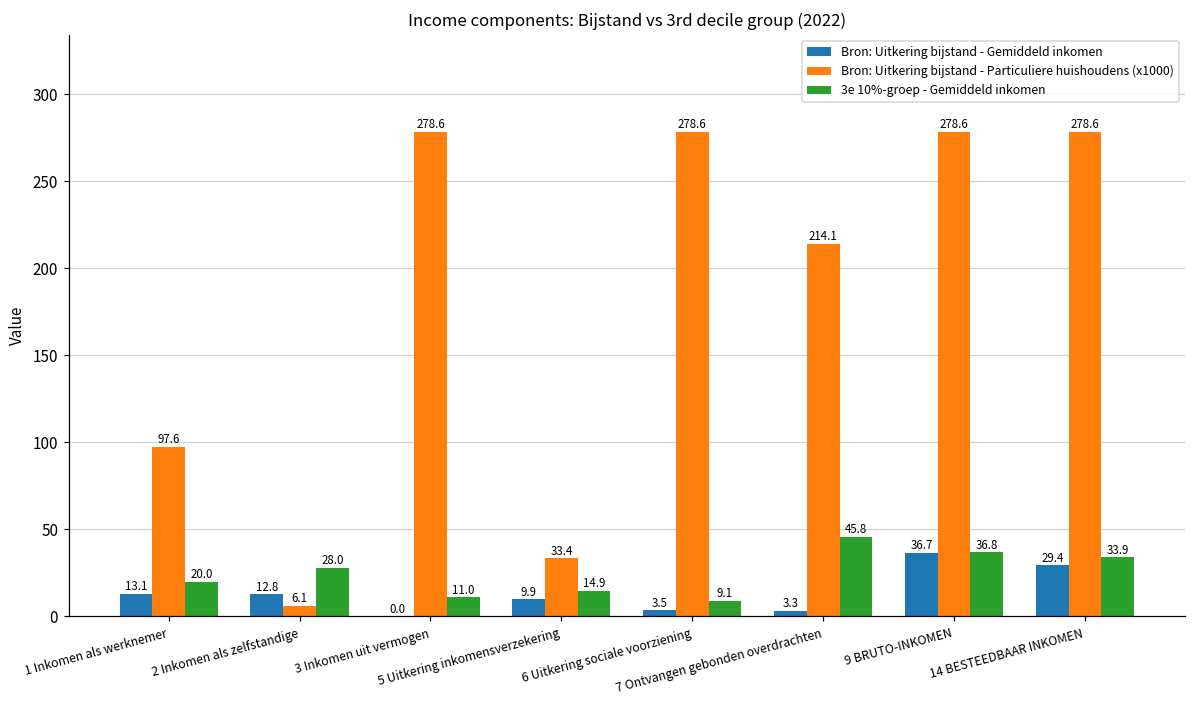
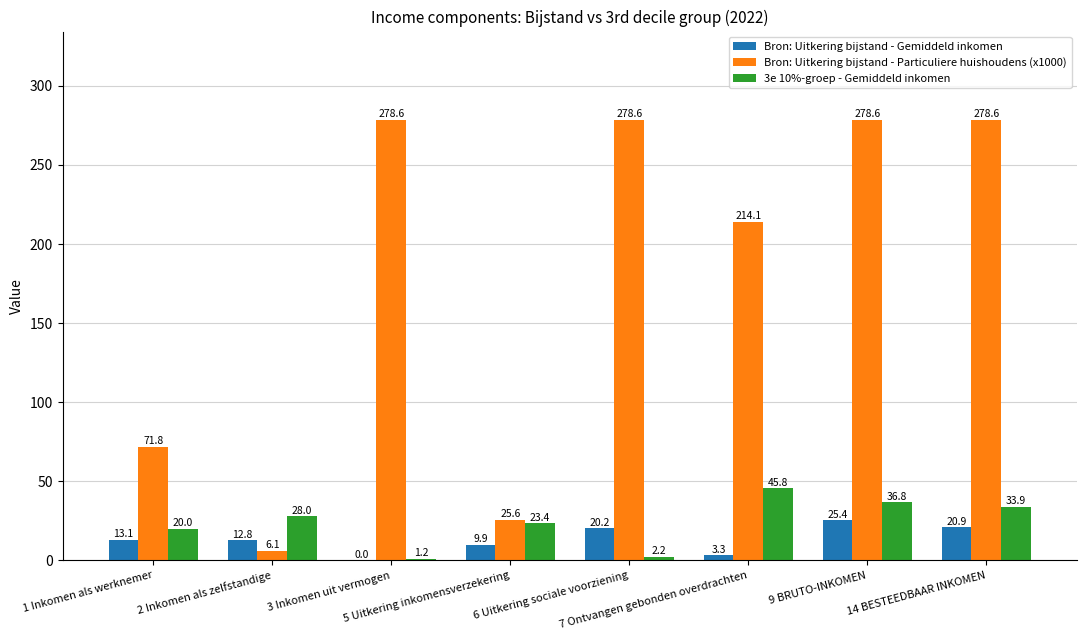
  {
    "Bron: Uitkering bijstand - Gemiddeld inkomen": {
      "1 Inkomen als werknemer": 13.1,
      "2 Inkomen als zelfstandige": 12.8,
      "3 Inkomen uit vermogen": 0.0,
      "5 Uitkering inkomensverzekering": 9.9,
-     "6 Uitkering sociale voorziening": 3.5,
+     "6 Uitkering sociale voorziening": 20.2,
      "7 Ontvangen gebonden overdrachten": 3.3,
-     "9 BRUTO-INKOMEN": 36.7,
-     "14 BESTEEDBAAR INKOMEN": 29.4
+     "9 BRUTO-INKOMEN": 25.4,
+     "14 BESTEEDBAAR INKOMEN": 20.9
    },
    "Bron: Uitkering bijstand - Particuliere huishoudens (x1000)": {
-     "1 Inkomen als werknemer": 97.6,
+     "1 Inkomen als werknemer": 71.8,
      "2 Inkomen als zelfstandige": 6.1,
      "3 Inkomen uit vermogen": 278.6,
-     "5 Uitkering inkomensverzekering": 33.4,
+     "5 Uitkering inkomensverzekering": 25.6,
      "6 Uitkering sociale voorziening": 278.6,
      "7 Ontvangen gebonden overdrachten": 214.1,
      "9 BRUTO-INKOMEN": 278.6,
      "14 BESTEEDBAAR INKOMEN": 278.6
    },
    "3e 10%-groep - Gemiddeld inkomen": {
      "1 Inkomen als werknemer": 20.0,
      "2 Inkomen als zelfstandige": 28.0,
-     "3 Inkomen uit vermogen": 11.0,
-     "5 Uitkering inkomensverzekering": 14.9,
-     "6 Uitkering sociale voorziening": 9.1,
+     "3 Inkomen uit vermogen": 1.2,
+     "5 Uitkering inkomensverzekering": 23.4,
+     "6 Uitkering sociale voorziening": 2.2,
      "7 Ontvangen gebonden overdrachten": 45.8,
      "9 BRUTO-INKOMEN": 36.8,
      "14 BESTEEDBAAR INKOMEN": 33.9
    }
  }
